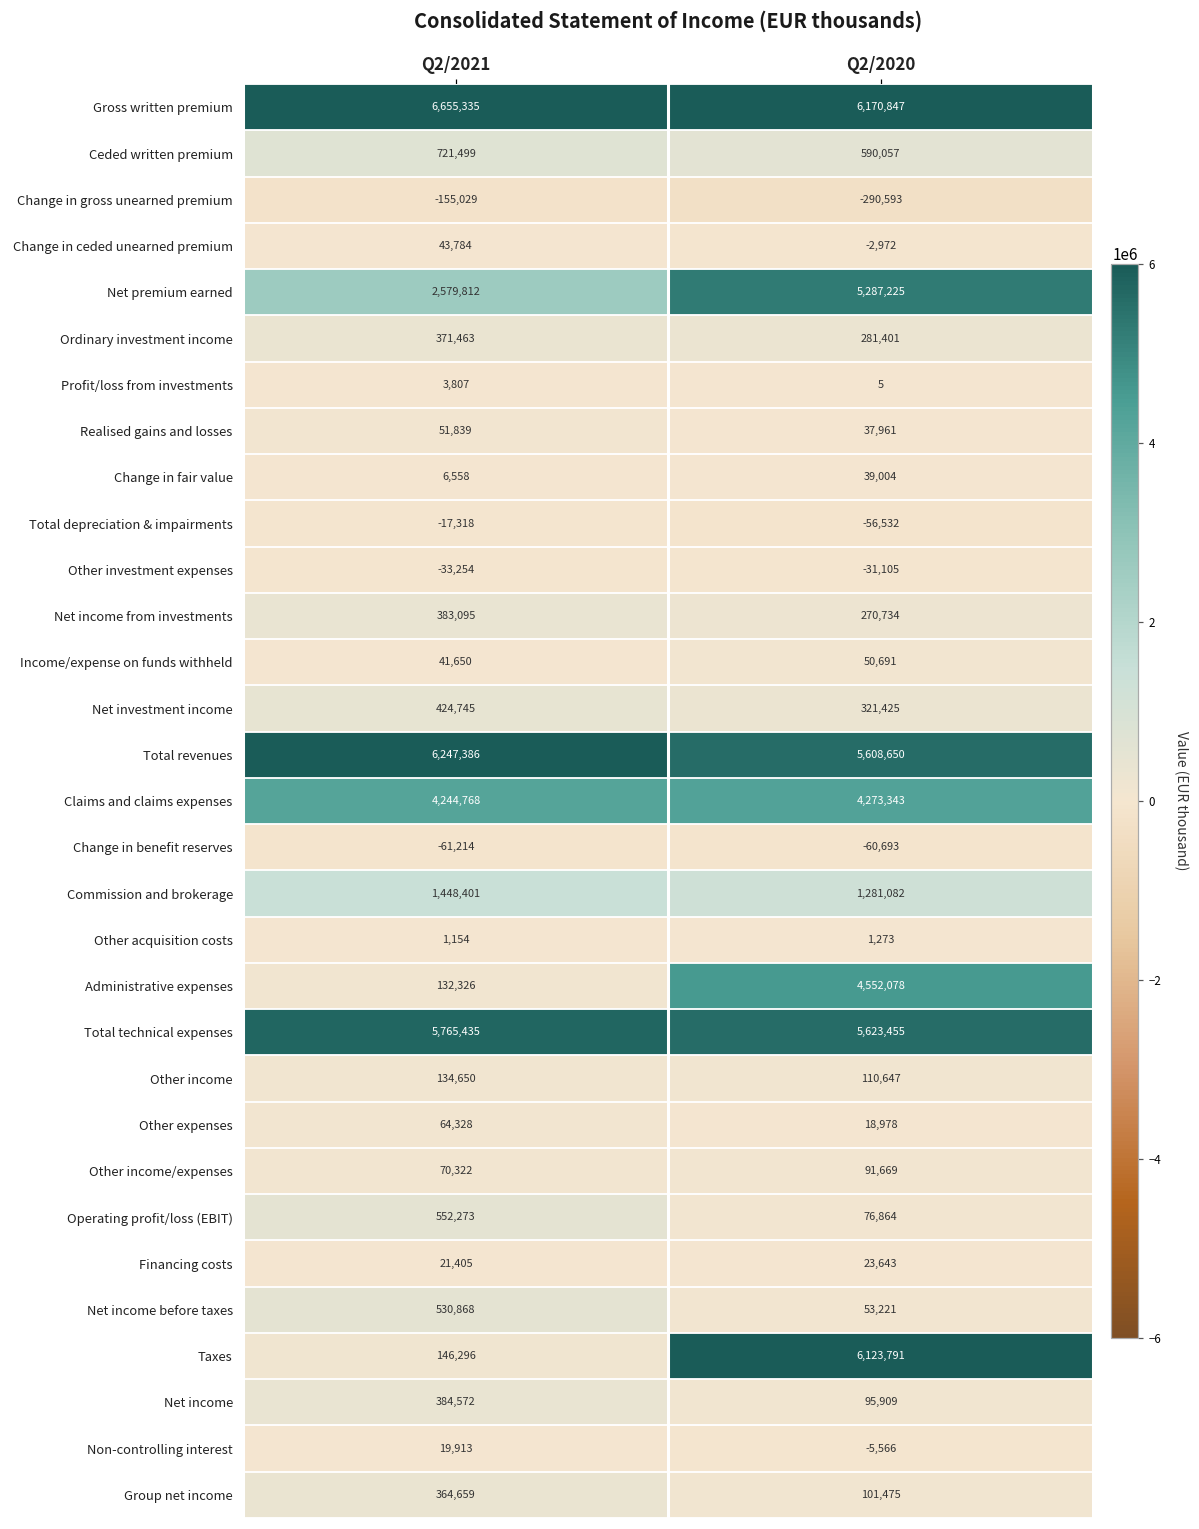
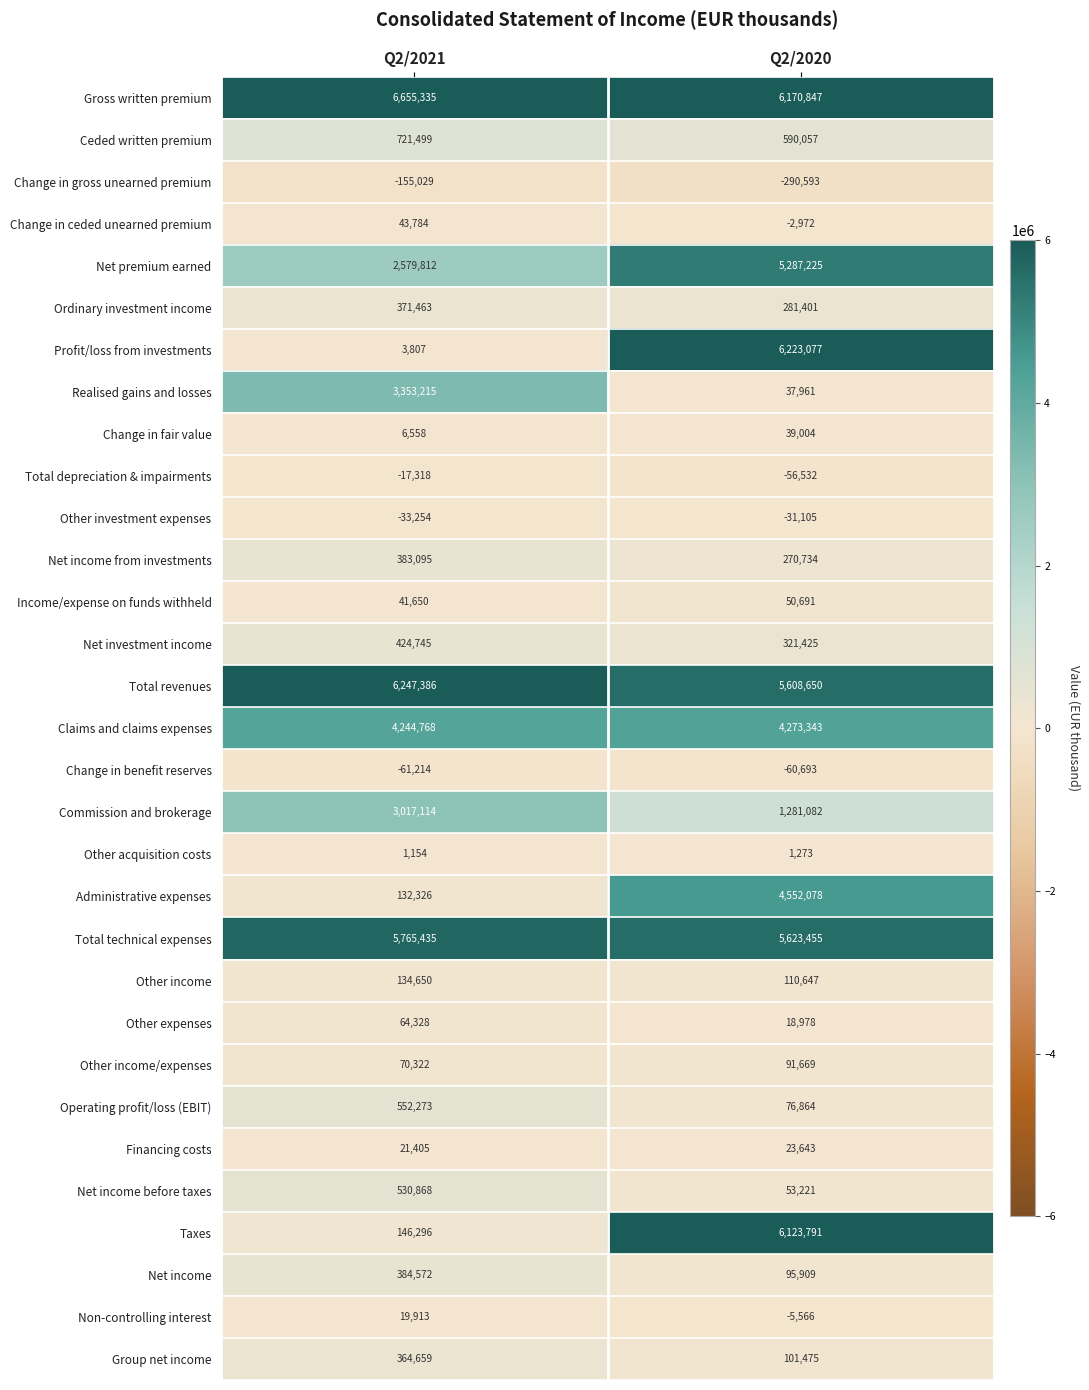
  {
    "Gross written premium": {
      "Q2/2021": "6,655,335",
      "Q2/2020": "6,170,847"
    },
    "Ceded written premium": {
      "Q2/2021": "721,499",
      "Q2/2020": "590,057"
    },
    "Change in gross unearned premium": {
      "Q2/2021": "-155,029",
      "Q2/2020": "-290,593"
    },
    "Change in ceded unearned premium": {
      "Q2/2021": "43,784",
      "Q2/2020": "-2,972"
    },
    "Net premium earned": {
      "Q2/2021": "2,579,812",
      "Q2/2020": "5,287,225"
    },
    "Ordinary investment income": {
      "Q2/2021": "371,463",
      "Q2/2020": "281,401"
    },
    "Profit/loss from investments": {
      "Q2/2021": "3,807",
-     "Q2/2020": "5"
+     "Q2/2020": "6,223,077"
    },
    "Realised gains and losses": {
-     "Q2/2021": "51,839",
+     "Q2/2021": "3,353,215",
      "Q2/2020": "37,961"
    },
    "Change in fair value": {
      "Q2/2021": "6,558",
      "Q2/2020": "39,004"
    },
    "Total depreciation & impairments": {
      "Q2/2021": "-17,318",
      "Q2/2020": "-56,532"
    },
    "Other investment expenses": {
      "Q2/2021": "-33,254",
      "Q2/2020": "-31,105"
    },
    "Net income from investments": {
      "Q2/2021": "383,095",
      "Q2/2020": "270,734"
    },
    "Income/expense on funds withheld": {
      "Q2/2021": "41,650",
      "Q2/2020": "50,691"
    },
    "Net investment income": {
      "Q2/2021": "424,745",
      "Q2/2020": "321,425"
    },
    "Total revenues": {
      "Q2/2021": "6,247,386",
      "Q2/2020": "5,608,650"
    },
    "Claims and claims expenses": {
      "Q2/2021": "4,244,768",
      "Q2/2020": "4,273,343"
    },
    "Change in benefit reserves": {
      "Q2/2021": "-61,214",
      "Q2/2020": "-60,693"
    },
    "Commission and brokerage": {
-     "Q2/2021": "1,448,401",
+     "Q2/2021": "3,017,114",
      "Q2/2020": "1,281,082"
    },
    "Other acquisition costs": {
      "Q2/2021": "1,154",
      "Q2/2020": "1,273"
    },
    "Administrative expenses": {
      "Q2/2021": "132,326",
      "Q2/2020": "4,552,078"
    },
    "Total technical expenses": {
      "Q2/2021": "5,765,435",
      "Q2/2020": "5,623,455"
    },
    "Other income": {
      "Q2/2021": "134,650",
      "Q2/2020": "110,647"
    },
    "Other expenses": {
      "Q2/2021": "64,328",
      "Q2/2020": "18,978"
    },
    "Other income/expenses": {
      "Q2/2021": "70,322",
      "Q2/2020": "91,669"
    },
    "Operating profit/loss (EBIT)": {
      "Q2/2021": "552,273",
      "Q2/2020": "76,864"
    },
    "Financing costs": {
      "Q2/2021": "21,405",
      "Q2/2020": "23,643"
    },
    "Net income before taxes": {
      "Q2/2021": "530,868",
      "Q2/2020": "53,221"
    },
    "Taxes": {
      "Q2/2021": "146,296",
      "Q2/2020": "6,123,791"
    },
    "Net income": {
      "Q2/2021": "384,572",
      "Q2/2020": "95,909"
    },
    "Non-controlling interest": {
      "Q2/2021": "19,913",
      "Q2/2020": "-5,566"
    },
    "Group net income": {
      "Q2/2021": "364,659",
      "Q2/2020": "101,475"
    }
  }
